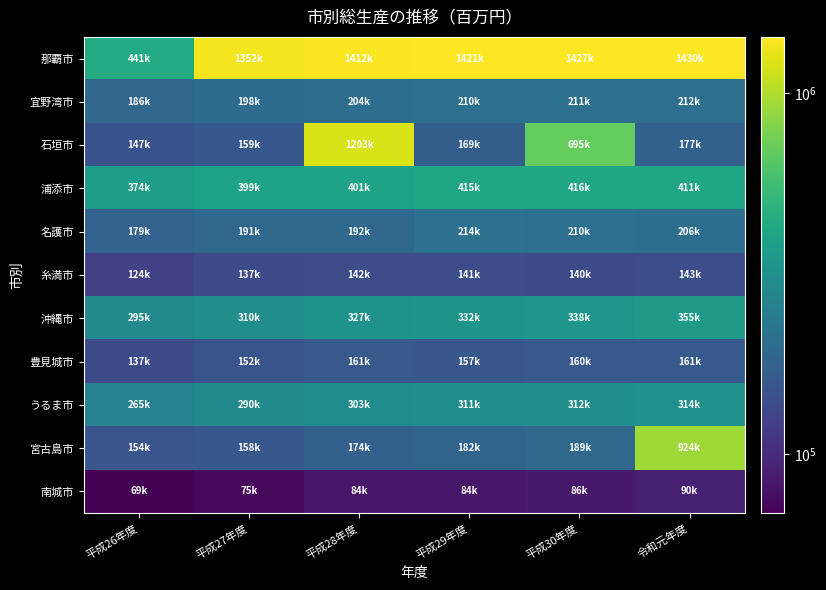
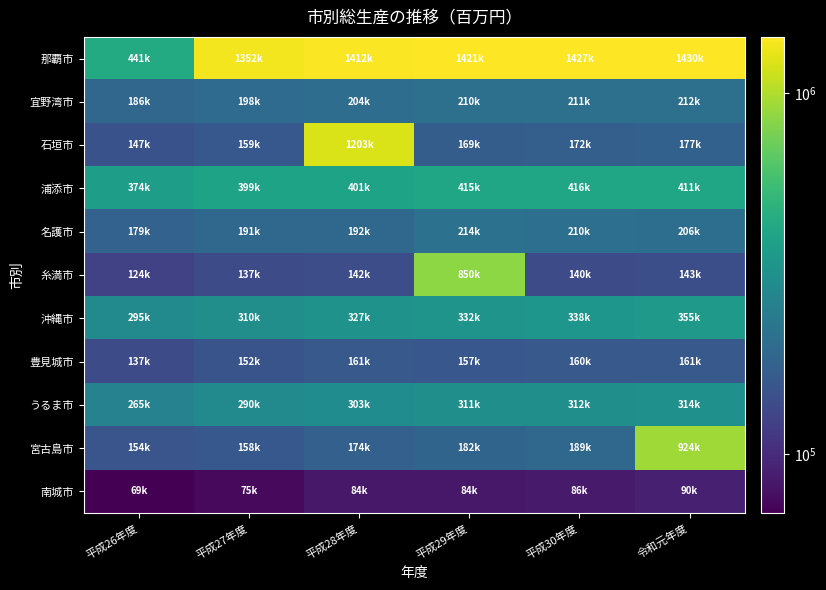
  {
    "那覇市": {
      "平成26年度": "441k",
      "平成27年度": "1352k",
      "平成28年度": "1412k",
      "平成29年度": "1421k",
      "平成30年度": "1427k",
      "令和元年度": "1430k"
    },
    "宜野湾市": {
      "平成26年度": "186k",
      "平成27年度": "198k",
      "平成28年度": "204k",
      "平成29年度": "210k",
      "平成30年度": "211k",
      "令和元年度": "212k"
    },
    "石垣市": {
      "平成26年度": "147k",
      "平成27年度": "159k",
      "平成28年度": "1203k",
      "平成29年度": "169k",
-     "平成30年度": "695k",
+     "平成30年度": "172k",
      "令和元年度": "177k"
    },
    "浦添市": {
      "平成26年度": "374k",
      "平成27年度": "399k",
      "平成28年度": "401k",
      "平成29年度": "415k",
      "平成30年度": "416k",
      "令和元年度": "411k"
    },
    "名護市": {
      "平成26年度": "179k",
      "平成27年度": "191k",
      "平成28年度": "192k",
      "平成29年度": "214k",
      "平成30年度": "210k",
      "令和元年度": "206k"
    },
    "糸満市": {
      "平成26年度": "124k",
      "平成27年度": "137k",
      "平成28年度": "142k",
-     "平成29年度": "141k",
+     "平成29年度": "850k",
      "平成30年度": "140k",
      "令和元年度": "143k"
    },
    "沖縄市": {
      "平成26年度": "295k",
      "平成27年度": "310k",
      "平成28年度": "327k",
      "平成29年度": "332k",
      "平成30年度": "338k",
      "令和元年度": "355k"
    },
    "豊見城市": {
      "平成26年度": "137k",
      "平成27年度": "152k",
      "平成28年度": "161k",
      "平成29年度": "157k",
      "平成30年度": "160k",
      "令和元年度": "161k"
    },
    "うるま市": {
      "平成26年度": "265k",
      "平成27年度": "290k",
      "平成28年度": "303k",
      "平成29年度": "311k",
      "平成30年度": "312k",
      "令和元年度": "314k"
    },
    "宮古島市": {
      "平成26年度": "154k",
      "平成27年度": "158k",
      "平成28年度": "174k",
      "平成29年度": "182k",
      "平成30年度": "189k",
      "令和元年度": "924k"
    },
    "南城市": {
      "平成26年度": "69k",
      "平成27年度": "75k",
      "平成28年度": "84k",
      "平成29年度": "84k",
      "平成30年度": "86k",
      "令和元年度": "90k"
    }
  }
